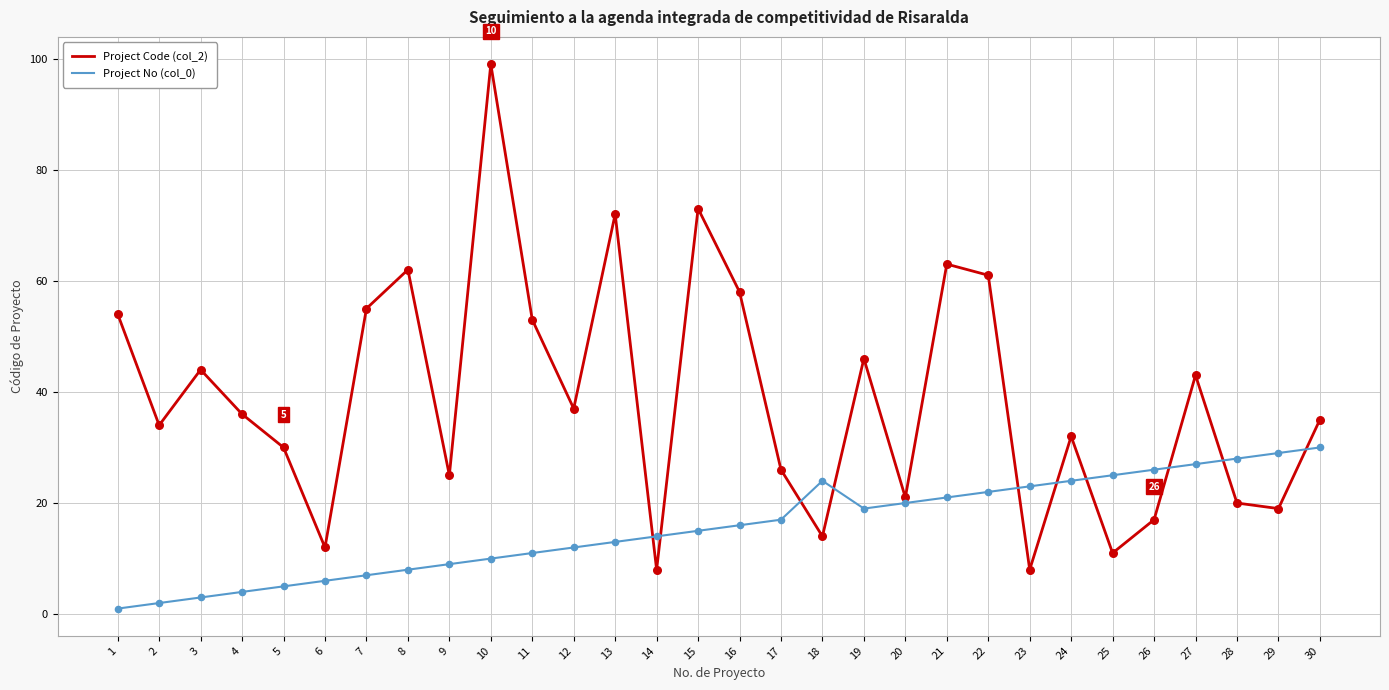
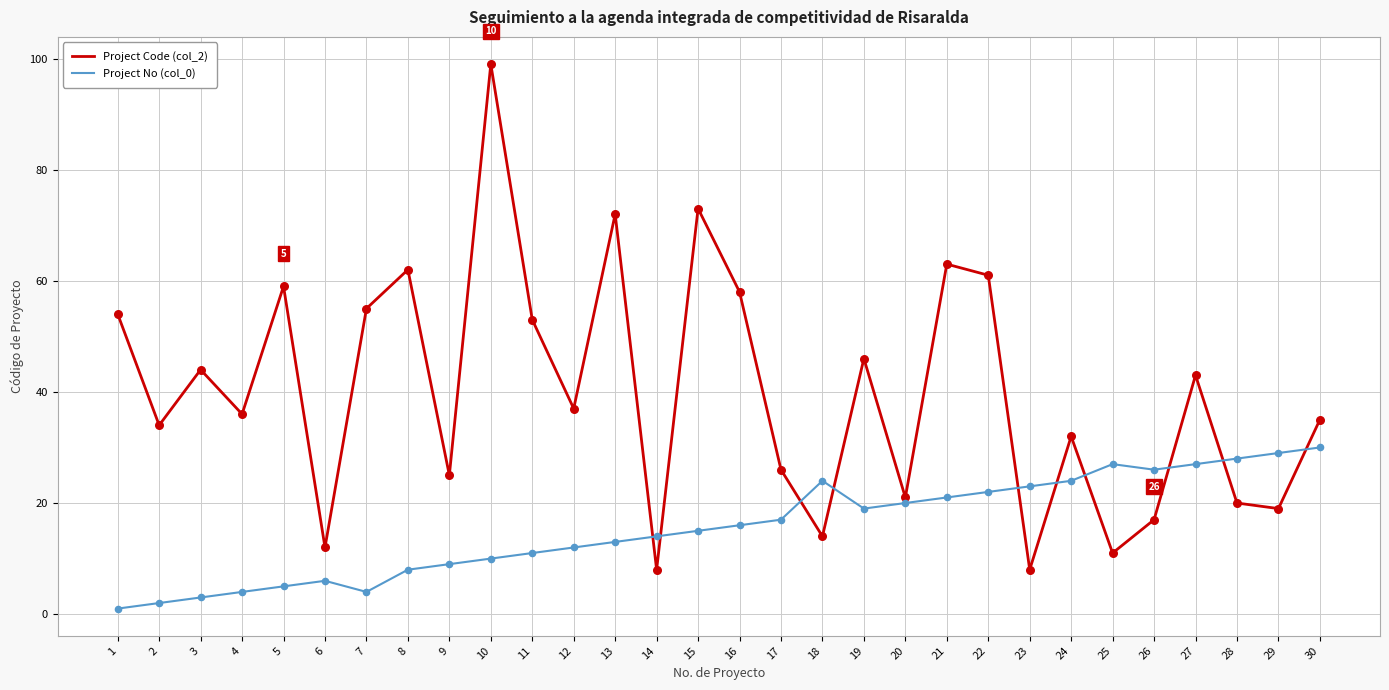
  {
    "Project Code (col_2)": {
      "1": 54,
      "2": 34,
      "3": 44,
      "4": 36,
-     "5": 30,
+     "5": 59,
      "6": 12,
      "7": 55,
      "8": 62,
      "9": 25,
      "10": 99,
      "11": 53,
      "12": 37,
      "13": 72,
      "14": 8,
      "15": 73,
      "16": 58,
      "17": 26,
      "18": 14,
      "19": 46,
      "20": 21,
      "21": 63,
      "22": 61,
      "23": 8,
      "24": 32,
      "25": 11,
      "26": 17,
      "27": 43,
      "28": 20,
      "29": 19,
      "30": 35
    },
    "Project No (col_0)": {
      "1": 1,
      "2": 2,
      "3": 3,
      "4": 4,
      "5": 5,
      "6": 6,
-     "7": 7,
+     "7": 4,
      "8": 8,
      "9": 9,
      "10": 10,
      "11": 11,
      "12": 12,
      "13": 13,
      "14": 14,
      "15": 15,
      "16": 16,
      "17": 17,
      "18": 24,
      "19": 19,
      "20": 20,
      "21": 21,
      "22": 22,
      "23": 23,
      "24": 24,
-     "25": 25,
+     "25": 27,
      "27": 27,
      "28": 28,
      "29": 29,
      "30": 30
    }
  }
